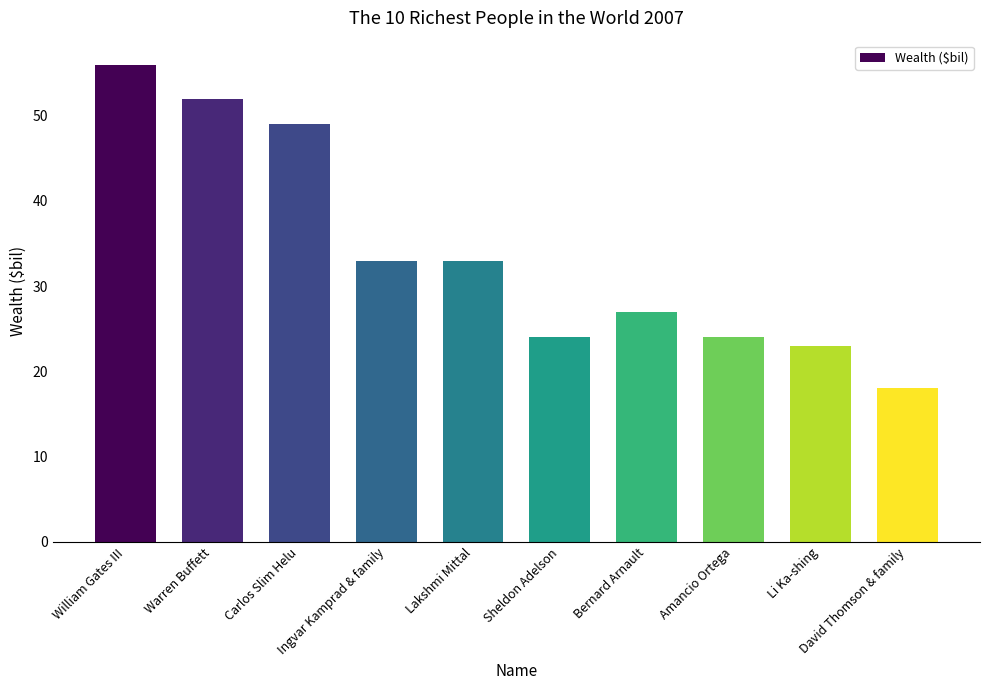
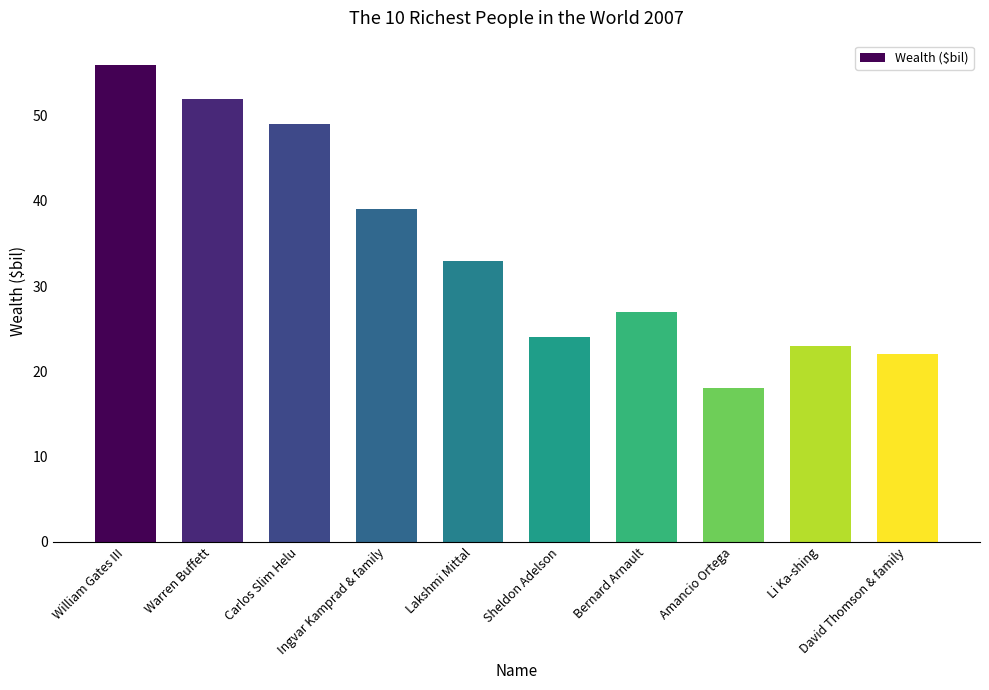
  {
    "William Gates III": 56,
    "Warren Buffett": 52,
    "Carlos Slim Helu": 49,
-   "Ingvar Kamprad & family": 33,
+   "Ingvar Kamprad & family": 39,
    "Lakshmi Mittal": 33,
    "Sheldon Adelson": 24,
    "Bernard Arnault": 27,
-   "Amancio Ortega": 24,
+   "Amancio Ortega": 18,
    "Li Ka-shing": 23,
-   "David Thomson & family": 18
+   "David Thomson & family": 22
  }
